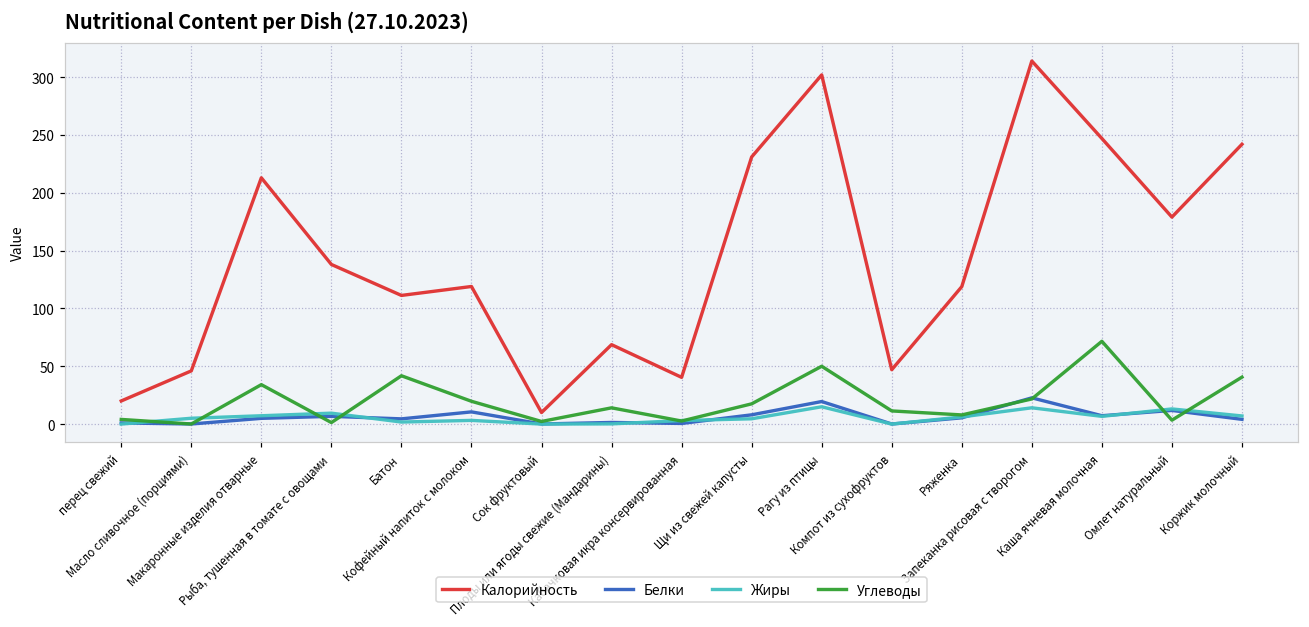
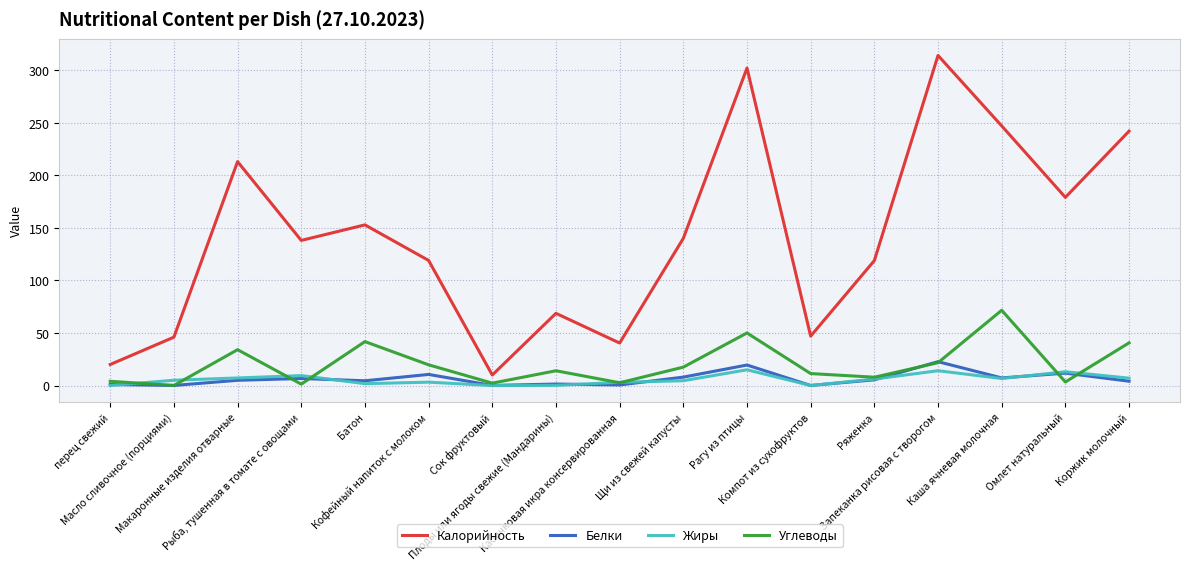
  {
    "Калорийность": {
      "перец свежий": 20,
      "Масло сливочное (порциями)": 46,
      "Макаронные изделия отварные": 213,
      "Рыба, тушенная в томате с овощами": 138,
-     "Батон": 111,
+     "Батон": 153,
      "Кофейный напиток с молоком": 119,
      "Сок фруктовый": 10,
      "Плоды или ягоды свежие (Мандарины)": 69,
      "Кабачковая икра консервированная": 40,
-     "Щи из свежей капусты": 231,
+     "Щи из свежей капусты": 140,
      "Рагу из птицы": 302,
      "Компот из сухофруктов": 47,
      "Ряженка": 119,
      "Запеканка рисовая с творогом": 314,
      "Каша ячневая молочная": 247,
      "Омлет натуральный": 179,
      "Коржик молочный": 242
    },
    "Белки": {
      "Рыба, тушенная в томате с овощами": 7,
      "Батон": 5,
      "Кофейный напиток с молоком": 11,
      "Щи из свежей капусты": 8,
      "Рагу из птицы": 20,
      "Коржик молочный": 4
    },
    "Жиры": {
      "Масло сливочное (порциями)": 5,
      "Рыба, тушенная в томате с овощами": 9,
      "Батон": 2,
      "Кофейный напиток с молоком": 3,
      "Щи из свежей капусты": 5,
      "Рагу из птицы": 15,
      "Запеканка рисовая с творогом": 14,
      "Коржик молочный": 7
    },
    "Углеводы": {
      "перец свежий": 4,
      "Макаронные изделия отварные": 34,
      "Рыба, тушенная в томате с овощами": 1,
      "Батон": 42,
      "Кофейный напиток с молоком": 20,
      "Плоды или ягоды свежие (Мандарины)": 14,
      "Щи из свежей капусты": 18,
      "Рагу из птицы": 50,
      "Компот из сухофруктов": 11,
      "Каша ячневая молочная": 72,
      "Омлет натуральный": 3,
      "Коржик молочный": 41
    }
  }
